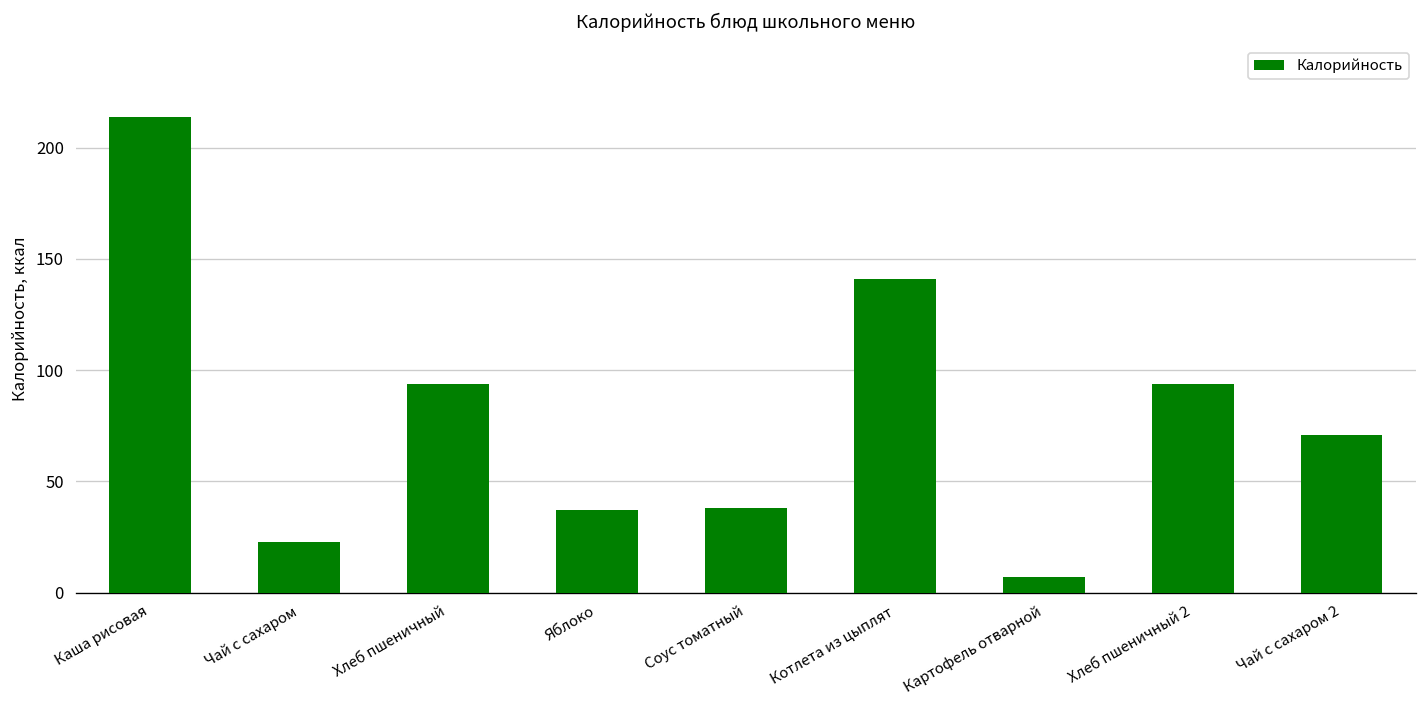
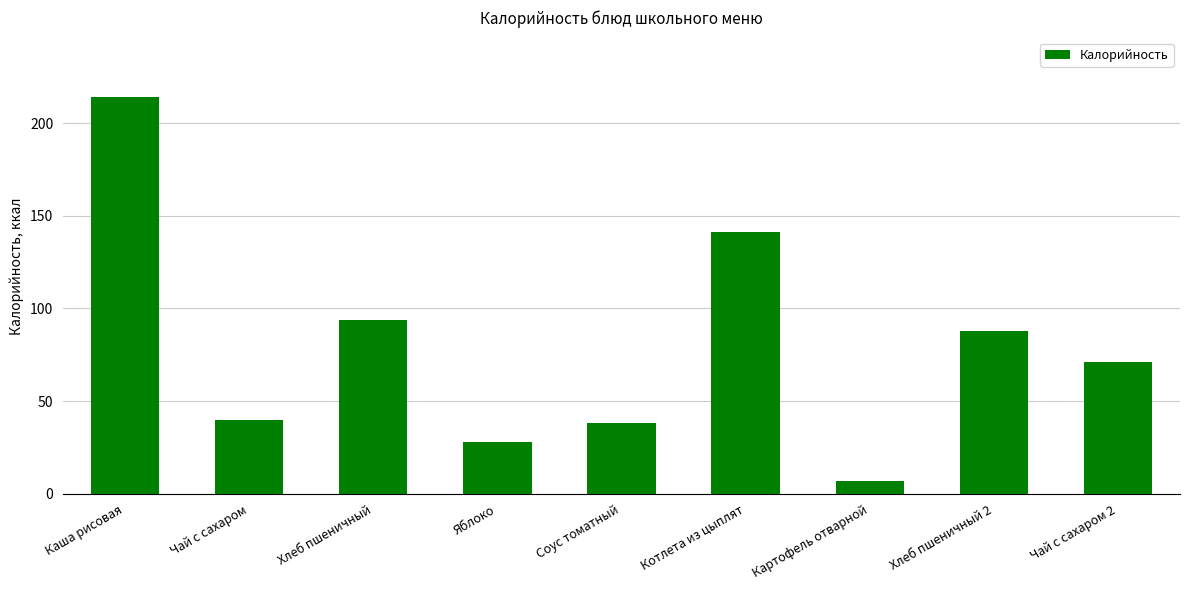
  {
    "Каша рисовая": 214,
-   "Чай с сахаром": 23,
+   "Чай с сахаром": 40,
    "Хлеб пшеничный": 94,
-   "Яблоко": 37,
+   "Яблоко": 28,
    "Соус томатный": 38,
    "Котлета из цыплят": 141,
    "Картофель отварной": 7,
-   "Хлеб пшеничный 2": 94,
+   "Хлеб пшеничный 2": 88,
    "Чай с сахаром 2": 71
  }
